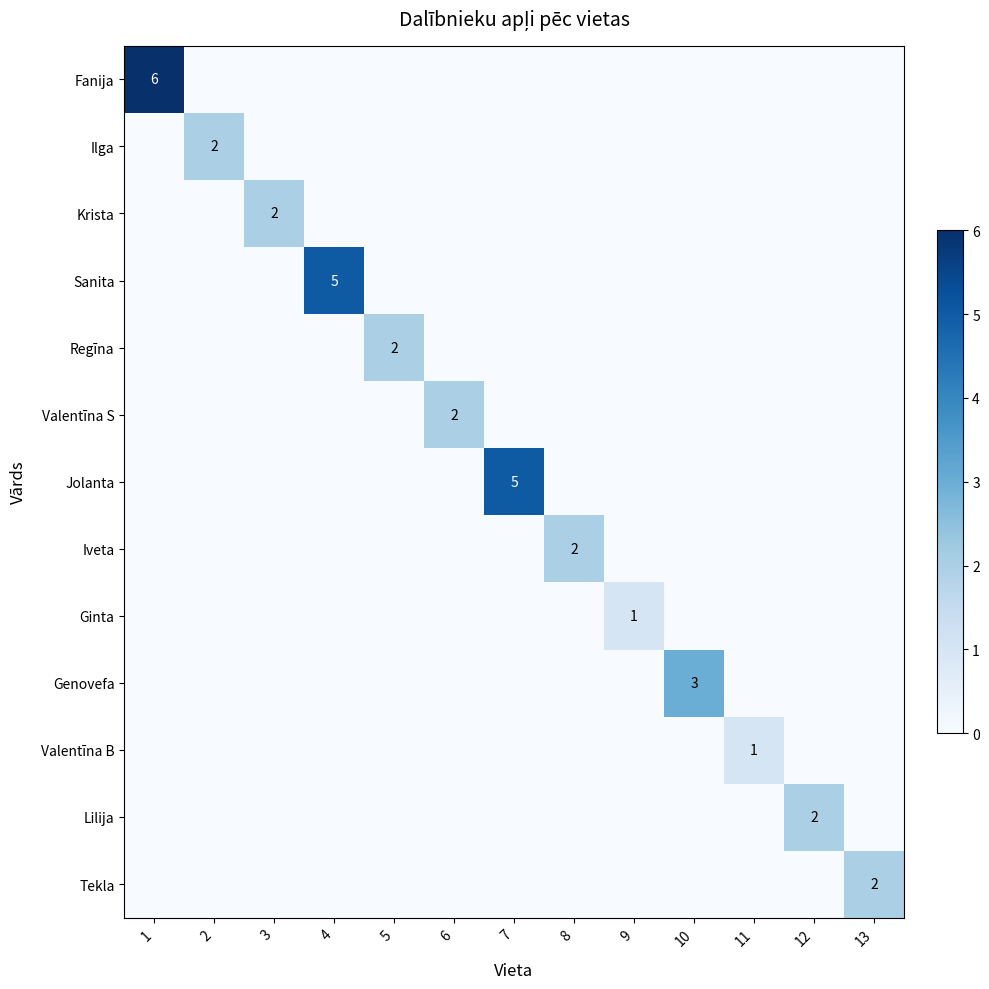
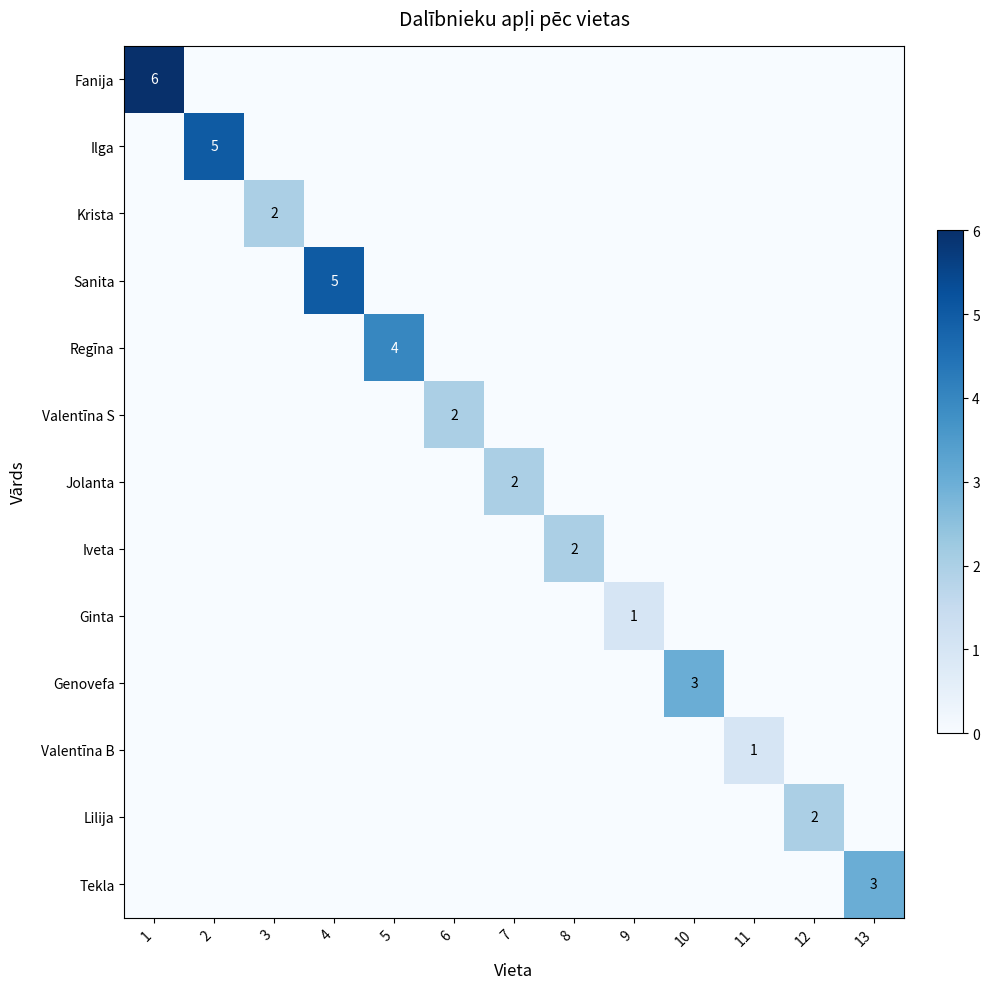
  {
    "Fanija": {
      "1": 6
    },
    "Ilga": {
-     "2": 2
+     "2": 5
    },
    "Krista": {
      "3": 2
    },
    "Sanita": {
      "4": 5
    },
    "Regīna": {
-     "5": 2
+     "5": 4
    },
    "Valentīna S": {
      "6": 2
    },
    "Jolanta": {
-     "7": 5
+     "7": 2
    },
    "Iveta": {
      "8": 2
    },
    "Ginta": {
      "9": 1
    },
    "Genovefa": {
      "10": 3
    },
    "Valentīna B": {
      "11": 1
    },
    "Lilija": {
      "12": 2
    },
    "Tekla": {
-     "13": 2
+     "13": 3
    }
  }
